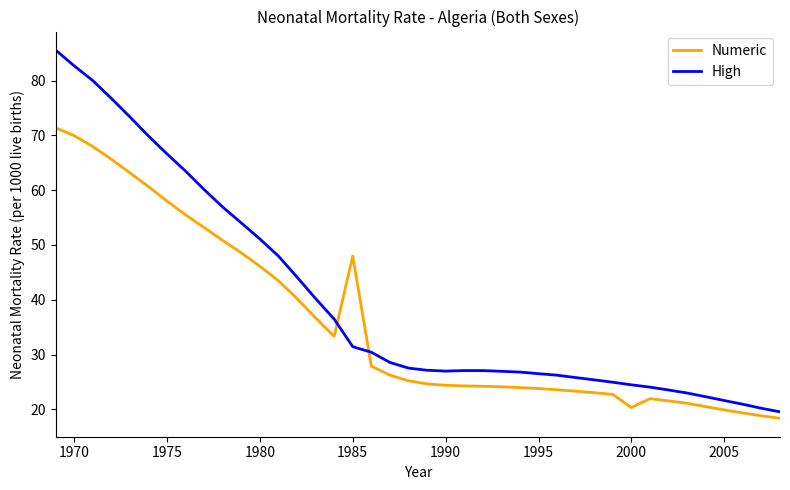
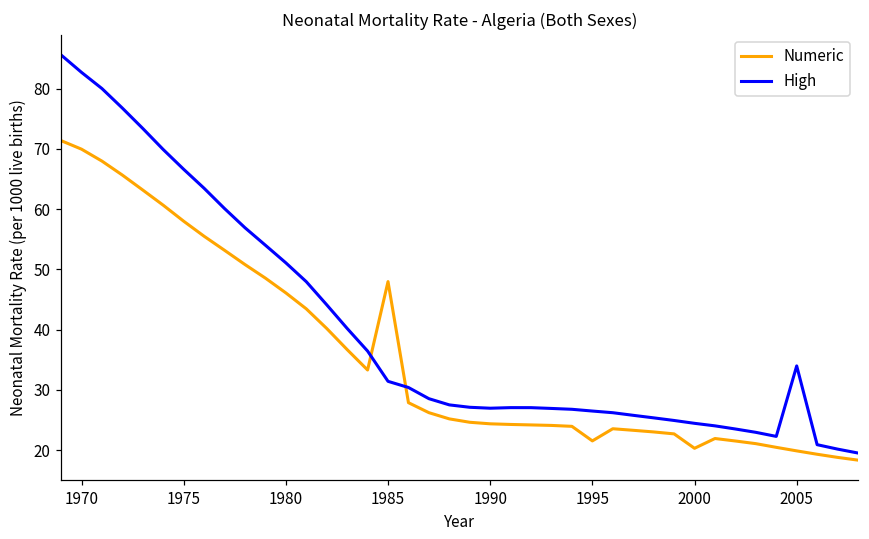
  {
    "Numeric": {
      "1970": 70,
      "1975": 58,
      "1980": 46,
      "1985": 48,
      "1990": 24,
-     "1995": 24,
+     "1995": 22,
      "2000": 20,
      "2005": 20
    },
    "High": {
      "1970": 83,
      "1975": 67,
      "1980": 51,
      "1985": 31,
      "1990": 27,
      "1995": 27,
      "2000": 24,
-     "2005": 22
+     "2005": 34
    }
  }
